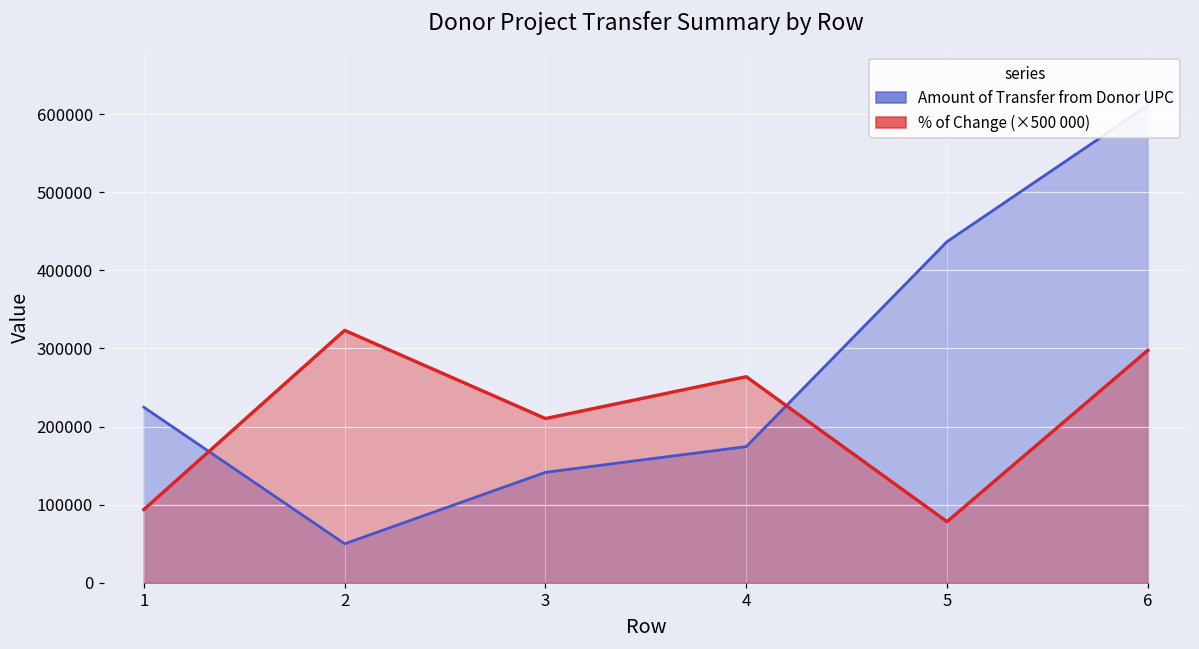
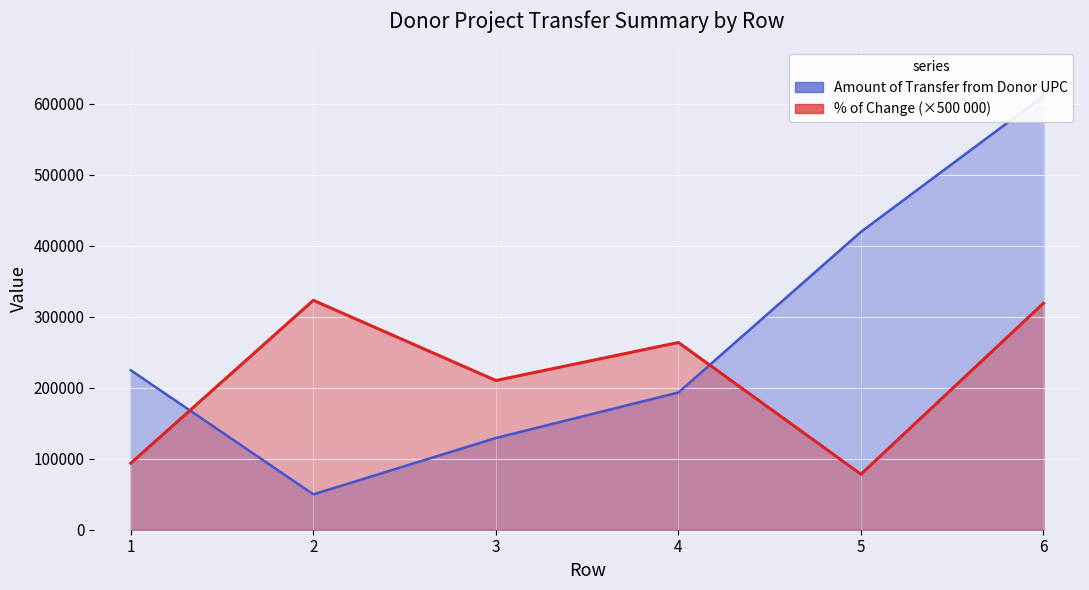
  {
    "Amount of Transfer from Donor UPC": {
      "1": 220000,
      "2": 50000,
-     "3": 140000,
-     "4": 170000,
-     "5": 440000
+     "3": 130000,
+     "4": 190000,
+     "5": 420000
    },
    "% of Change (×500 000)": {
      "1": 90000,
      "2": 320000,
      "3": 210000,
      "4": 260000,
      "5": 80000,
-     "6": 300000
+     "6": 320000
    }
  }
